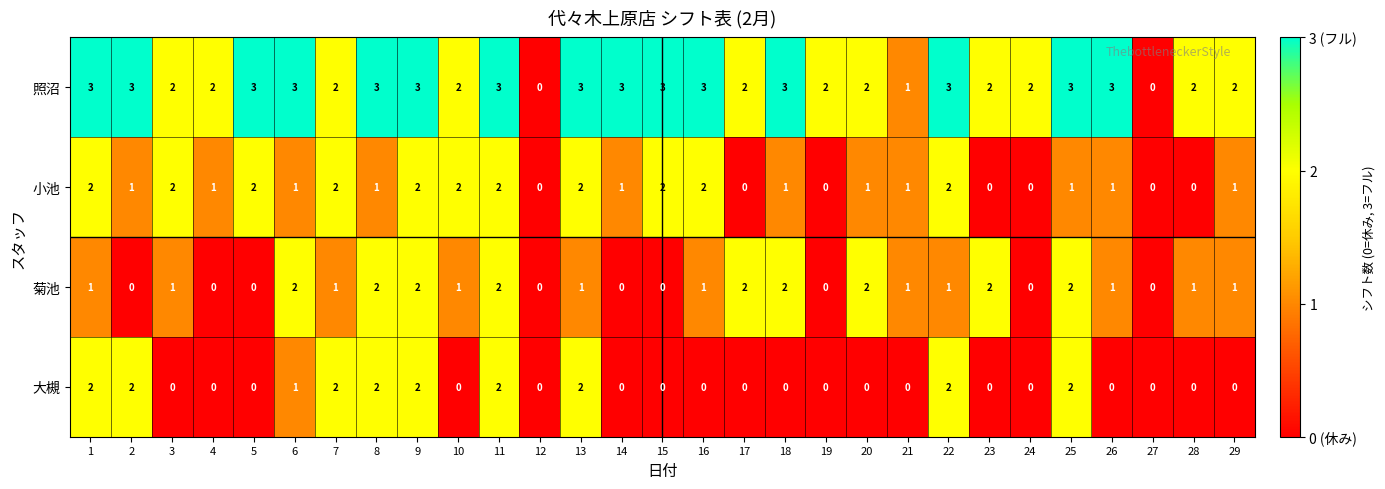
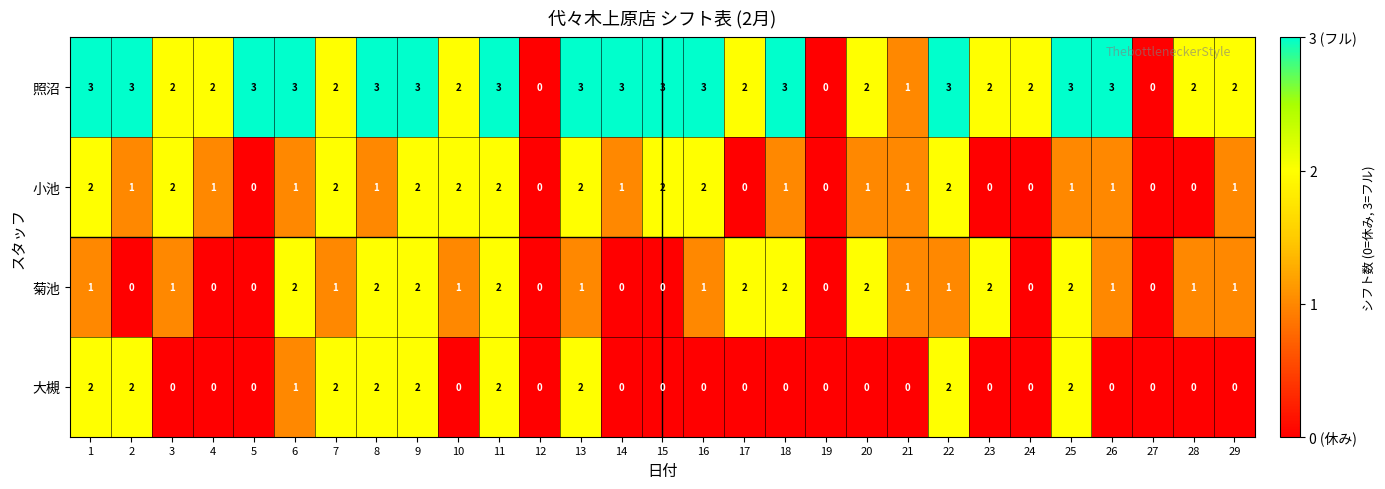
  {
    "照沼": {
      "1": 3,
      "2": 3,
      "3": 2,
      "4": 2,
      "5": 3,
      "6": 3,
      "7": 2,
      "8": 3,
      "9": 3,
      "10": 2,
      "11": 3,
      "12": 0,
      "13": 3,
      "14": 3,
      "15": 3,
      "16": 3,
      "17": 2,
      "18": 3,
-     "19": 2,
+     "19": 0,
      "20": 2,
      "21": 1,
      "22": 3,
      "23": 2,
      "24": 2,
      "25": 3,
      "26": 3,
      "28": 2,
      "29": 2
    },
    "小池": {
      "1": 2,
      "2": 1,
      "3": 2,
      "4": 1,
-     "5": 2,
+     "5": 0,
      "6": 1,
      "7": 2,
      "8": 1,
      "9": 2,
      "10": 2,
      "11": 2,
      "12": 0,
      "13": 2,
      "14": 1,
      "15": 2,
      "16": 2,
      "17": 0,
      "18": 1,
      "19": 0,
      "20": 1,
      "21": 1,
      "22": 2,
      "23": 0,
      "24": 0,
      "25": 1,
      "26": 1,
      "27": 0,
      "28": 0,
      "29": 1
    },
    "菊池": {
      "1": 1,
      "2": 0,
      "3": 1,
      "4": 0,
      "5": 0,
      "6": 2,
      "7": 1,
      "8": 2,
      "9": 2,
      "10": 1,
      "11": 2,
      "12": 0,
      "13": 1,
      "14": 0,
      "15": 0,
      "16": 1,
      "17": 2,
      "18": 2,
      "19": 0,
      "20": 2,
      "21": 1,
      "22": 1,
      "23": 2,
      "24": 0,
      "25": 2,
      "26": 1,
      "27": 0,
      "28": 1,
      "29": 1
    },
    "大槻": {
      "1": 2,
      "2": 2,
      "3": 0,
      "4": 0,
      "5": 0,
      "6": 1,
      "7": 2,
      "8": 2,
      "9": 2,
      "10": 0,
      "11": 2,
      "12": 0,
      "13": 2,
      "14": 0,
      "15": 0,
      "16": 0,
      "17": 0,
      "18": 0,
      "19": 0,
      "20": 0,
      "21": 0,
      "22": 2,
      "23": 0,
      "24": 0,
      "25": 2,
      "26": 0,
      "27": 0,
      "28": 0,
      "29": 0
    }
  }
